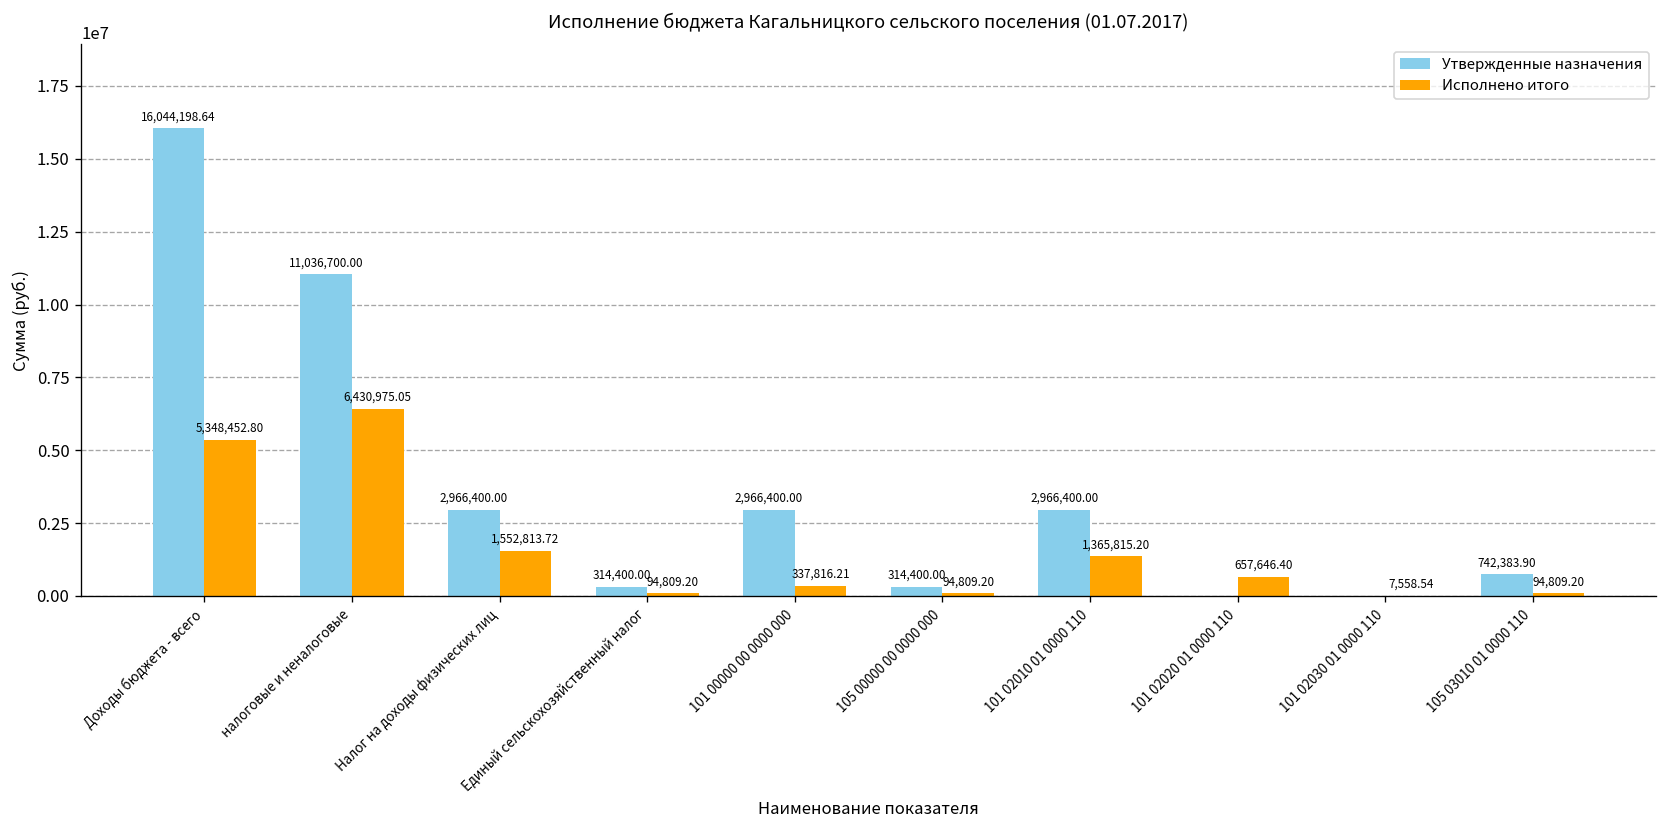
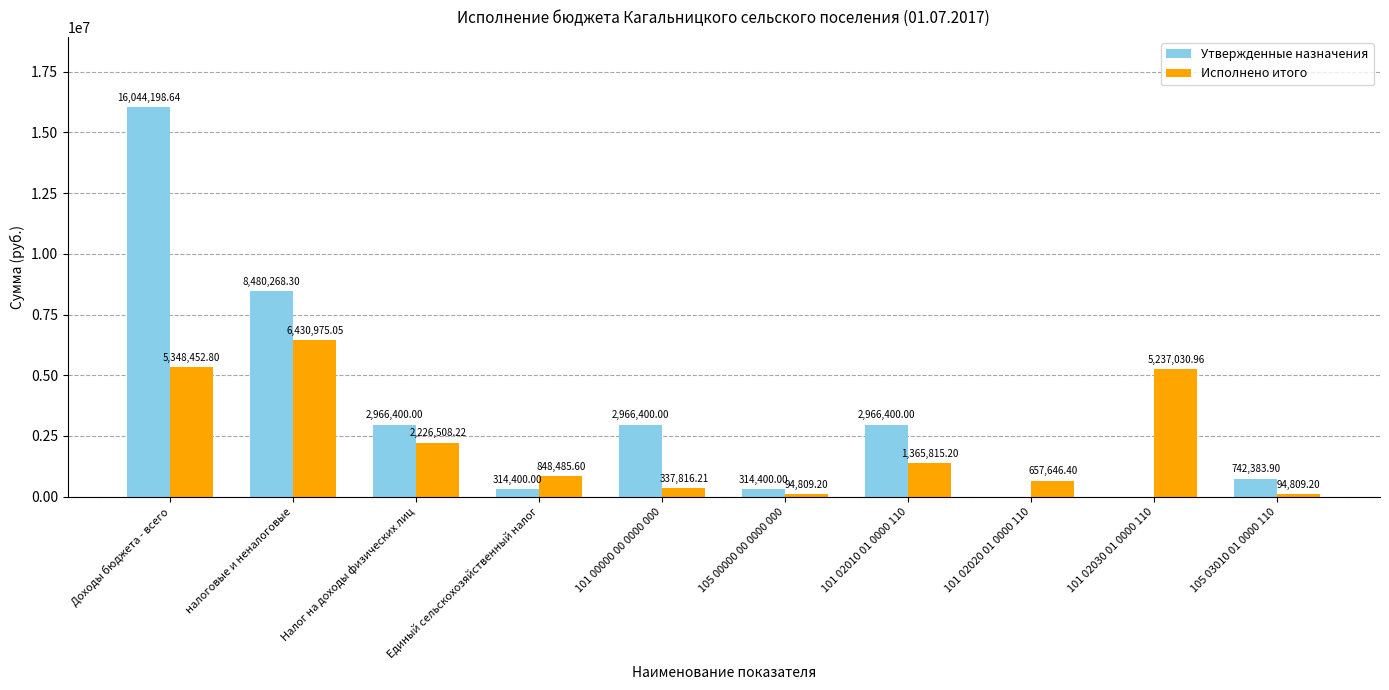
  {
    "Утвержденные назначения": {
      "Доходы бюджета - всего": "16,044,198.64",
-     "налоговые и неналоговые": "11,036,700.00",
+     "налоговые и неналоговые": "8,480,268.30",
      "Налог на доходы физических лиц": "2,966,400.00",
      "Единый сельскохозяйственный налог": "314,400.00",
      "101 00000 00 0000 000": "2,966,400.00",
      "105 00000 00 0000 000": "314,400.00",
      "101 02010 01 0000 110": "2,966,400.00",
      "105 03010 01 0000 110": "742,383.90"
    },
    "Исполнено итого": {
      "Доходы бюджета - всего": "5,348,452.80",
      "налоговые и неналоговые": "6,430,975.05",
-     "Налог на доходы физических лиц": "1,552,813.72",
-     "Единый сельскохозяйственный налог": "94,809.20",
+     "Налог на доходы физических лиц": "2,226,508.22",
+     "Единый сельскохозяйственный налог": "848,485.60",
      "101 00000 00 0000 000": "337,816.21",
      "105 00000 00 0000 000": "94,809.20",
      "101 02010 01 0000 110": "1,365,815.20",
      "101 02020 01 0000 110": "657,646.40",
-     "101 02030 01 0000 110": "7,558.54",
+     "101 02030 01 0000 110": "5,237,030.96",
      "105 03010 01 0000 110": "94,809.20"
    }
  }
